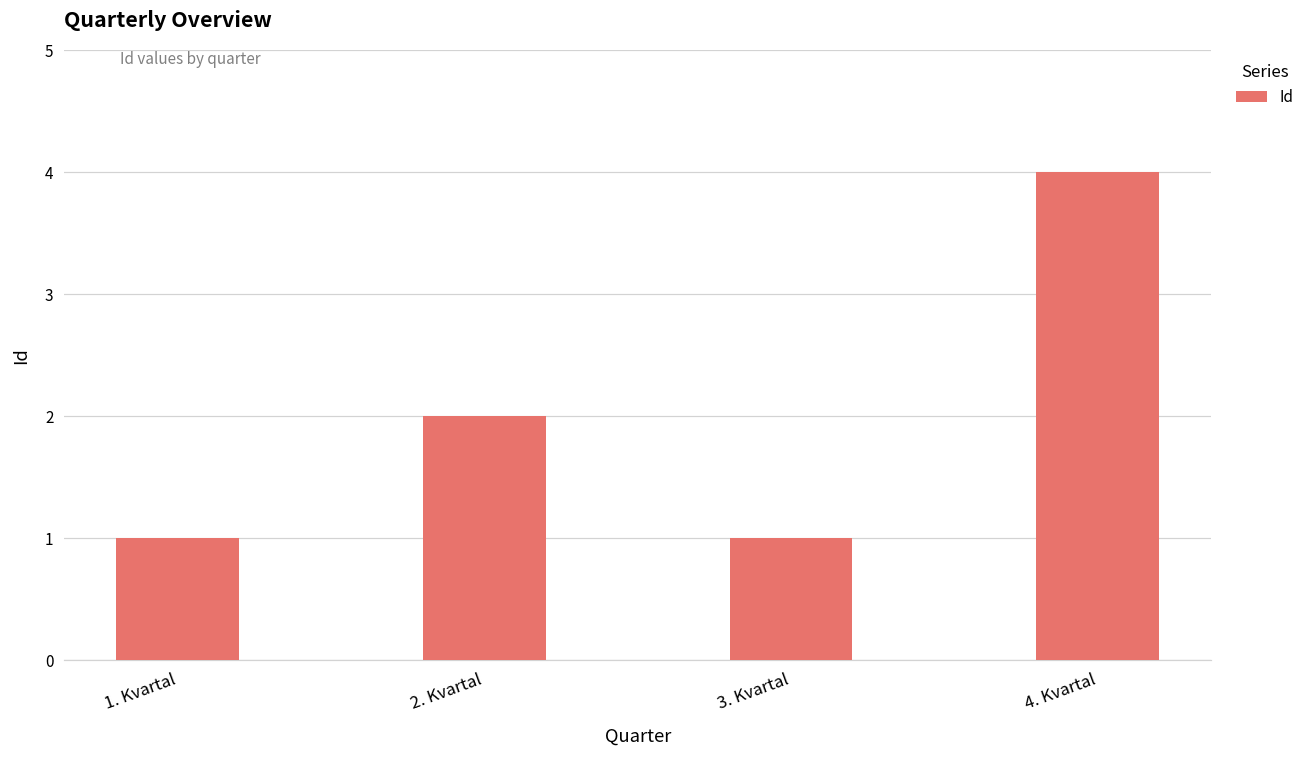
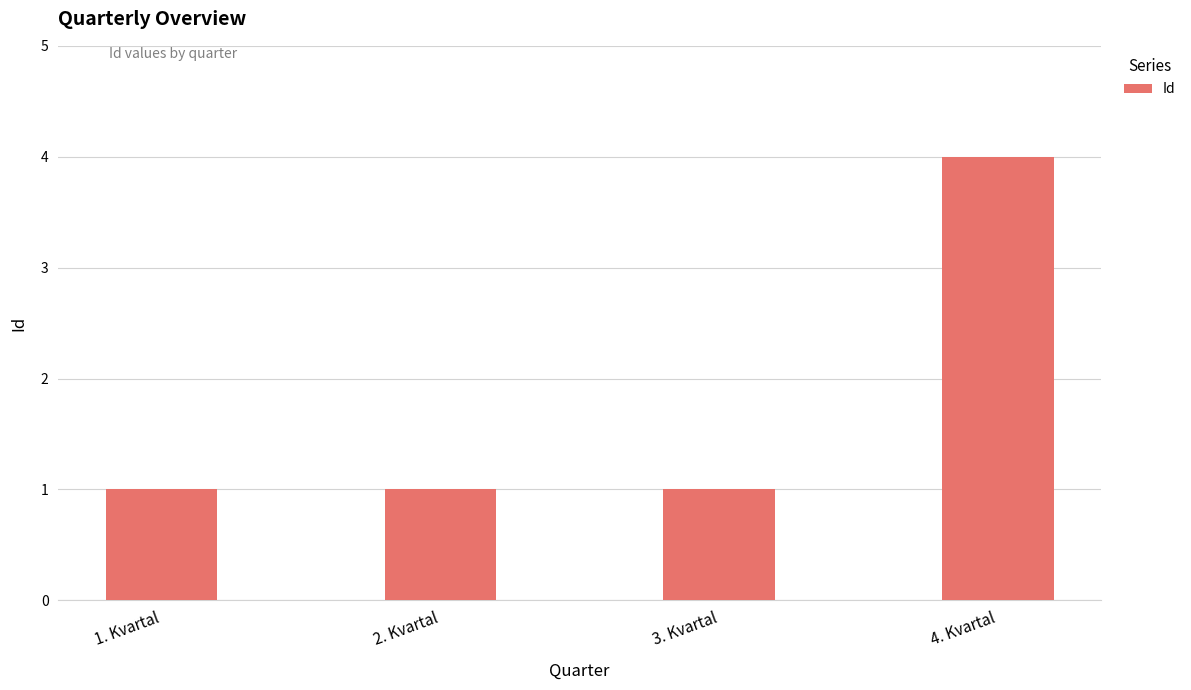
  {
    "1. Kvartal": 1,
-   "2. Kvartal": 2,
+   "2. Kvartal": 1,
    "3. Kvartal": 1,
    "4. Kvartal": 4
  }
